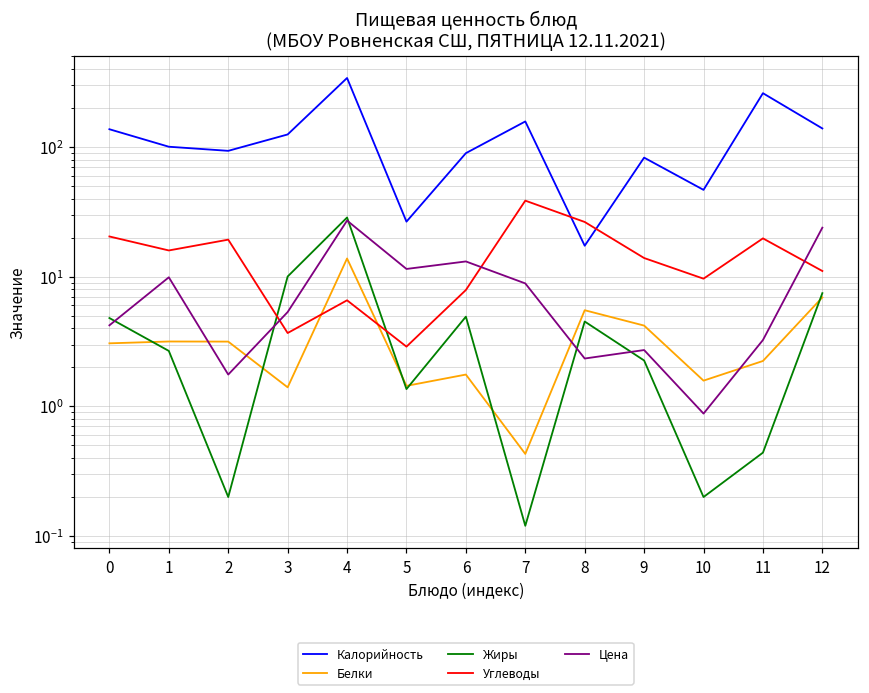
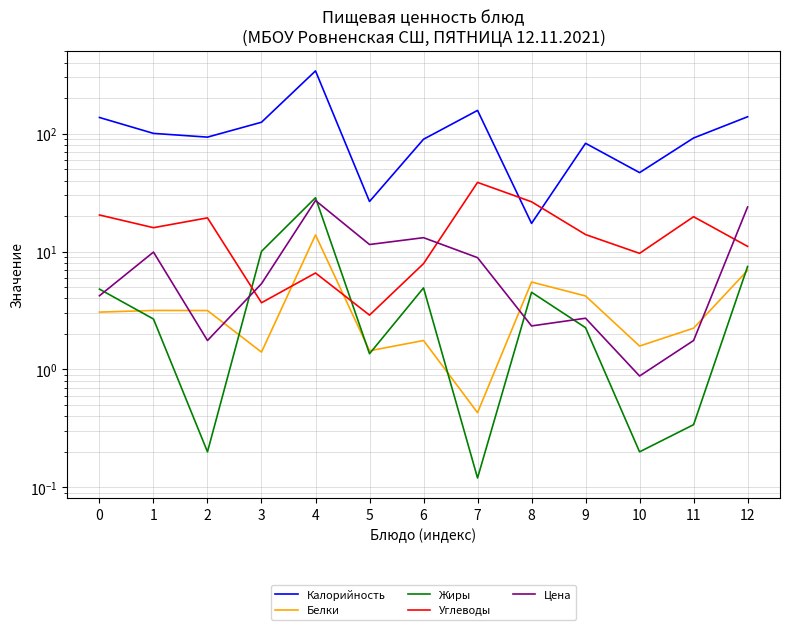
  {
    "Калорийность": {
      "0": 140,
      "1": 100,
      "2": 90,
      "3": 130,
      "4": 340,
      "5": 27,
      "6": 90,
      "7": 160,
      "8": 17,
      "9": 80,
      "10": 47,
-     "11": 260,
+     "11": 90,
      "12": 140
    },
    "Белки": {
      "0": 3.1,
      "1": 3.2,
      "2": 3.2,
      "3": 1.4,
      "4": 14,
      "5": 1.4,
      "6": 1.8,
      "7": 0.43,
      "8": 6,
      "9": 4.2,
      "10": 1.6,
      "11": 2.2,
      "12": 7
    },
    "Жиры": {
      "0": 4.8,
      "1": 2.7,
      "2": 0.20,
      "3": 10,
      "4": 29,
      "5": 1.4,
      "6": 4.9,
      "7": 0.12,
      "8": 4.5,
      "9": 2.3,
      "10": 0.20,
-     "11": 0.44,
+     "11": 0.34,
      "12": 7
    },
    "Углеводы": {
      "0": 20,
      "1": 16,
      "2": 19,
      "3": 3.7,
      "4": 7,
      "5": 2.9,
      "6": 8,
      "7": 39,
      "8": 26,
      "9": 14,
      "10": 10,
      "11": 20,
      "12": 11
    },
    "Цена": {
      "0": 4.2,
      "1": 10,
      "2": 1.8,
      "3": 5,
      "4": 27,
      "5": 11,
      "6": 13,
      "7": 9,
      "8": 2.3,
      "9": 2.7,
      "10": 0.9,
-     "11": 3.3,
+     "11": 1.8,
      "12": 24
    }
  }
